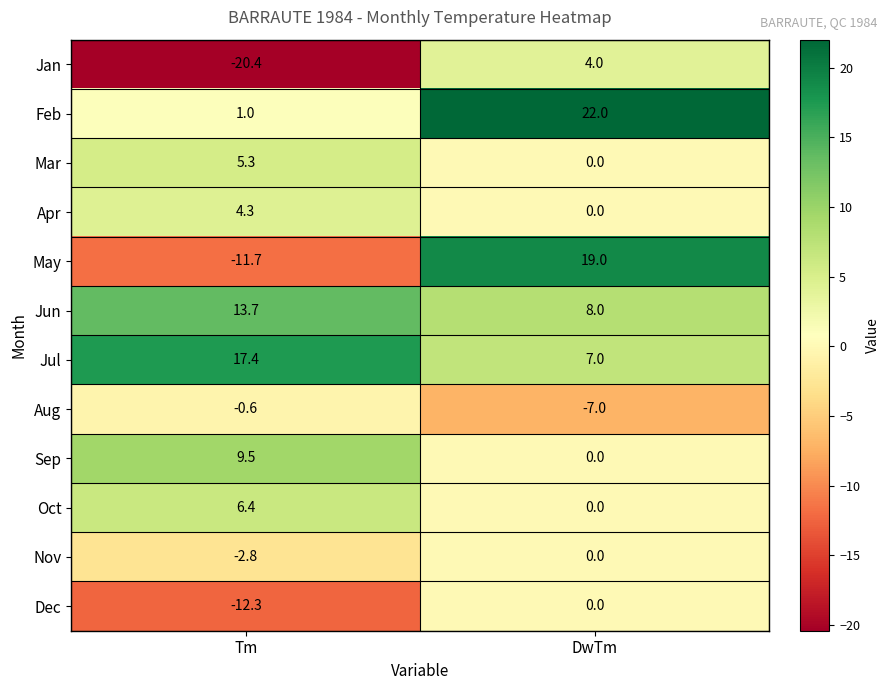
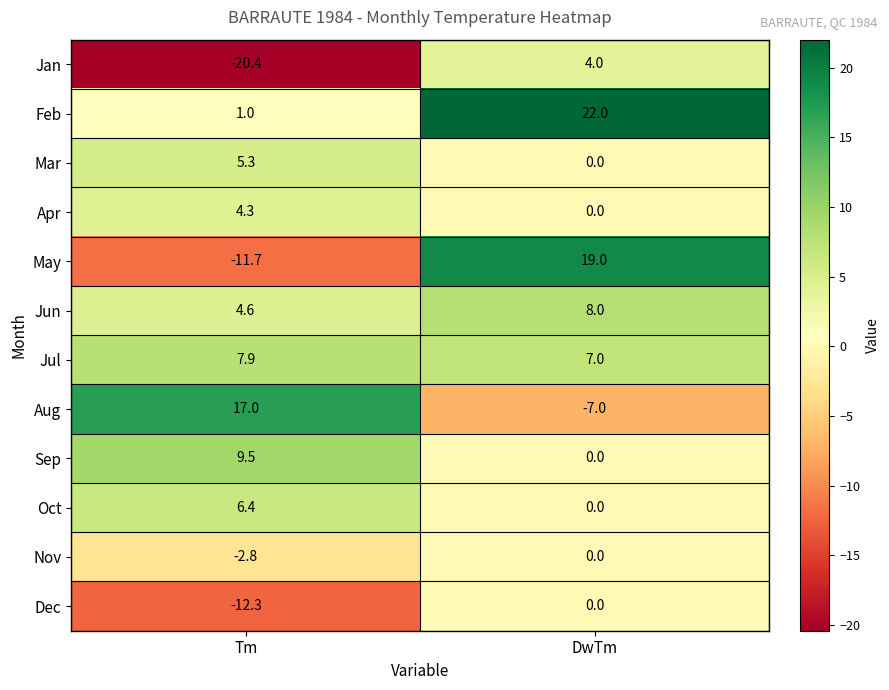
  {
    "Jan": {
      "Tm": -20.4,
      "DwTm": 4.0
    },
    "Feb": {
      "Tm": 1.0,
      "DwTm": 22.0
    },
    "Mar": {
      "Tm": 5.3,
      "DwTm": 0.0
    },
    "Apr": {
      "Tm": 4.3,
      "DwTm": 0.0
    },
    "May": {
      "Tm": -11.7,
      "DwTm": 19.0
    },
    "Jun": {
-     "Tm": 13.7,
+     "Tm": 4.6,
      "DwTm": 8.0
    },
    "Jul": {
-     "Tm": 17.4,
+     "Tm": 7.9,
      "DwTm": 7.0
    },
    "Aug": {
-     "Tm": -0.6,
+     "Tm": 17.0,
      "DwTm": -7.0
    },
    "Sep": {
      "Tm": 9.5,
      "DwTm": 0.0
    },
    "Oct": {
      "Tm": 6.4,
      "DwTm": 0.0
    },
    "Nov": {
      "Tm": -2.8,
      "DwTm": 0.0
    },
    "Dec": {
      "Tm": -12.3,
      "DwTm": 0.0
    }
  }
